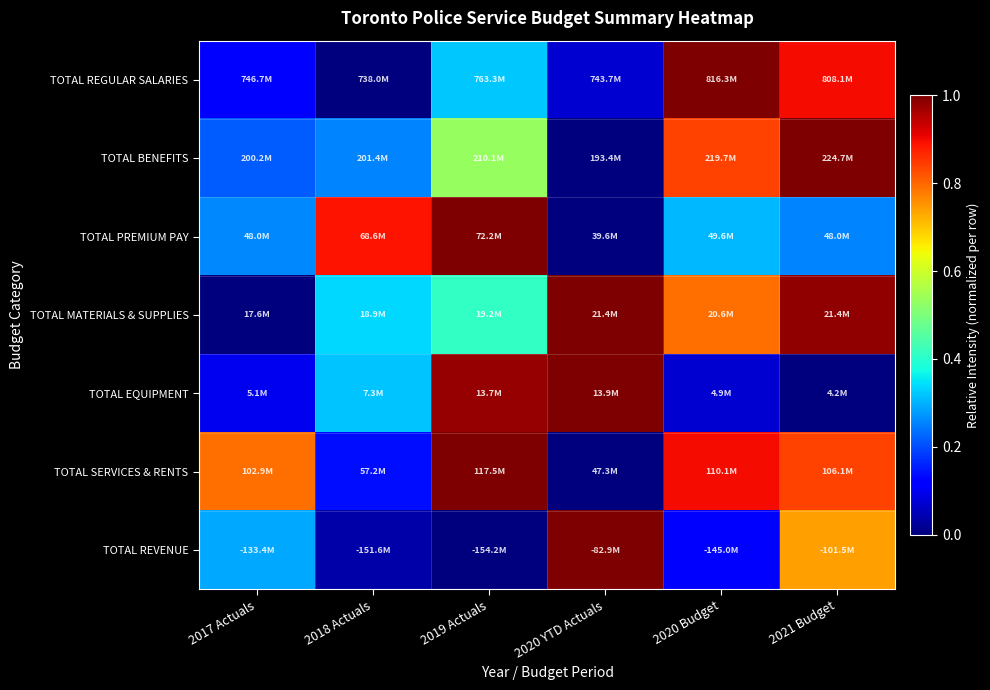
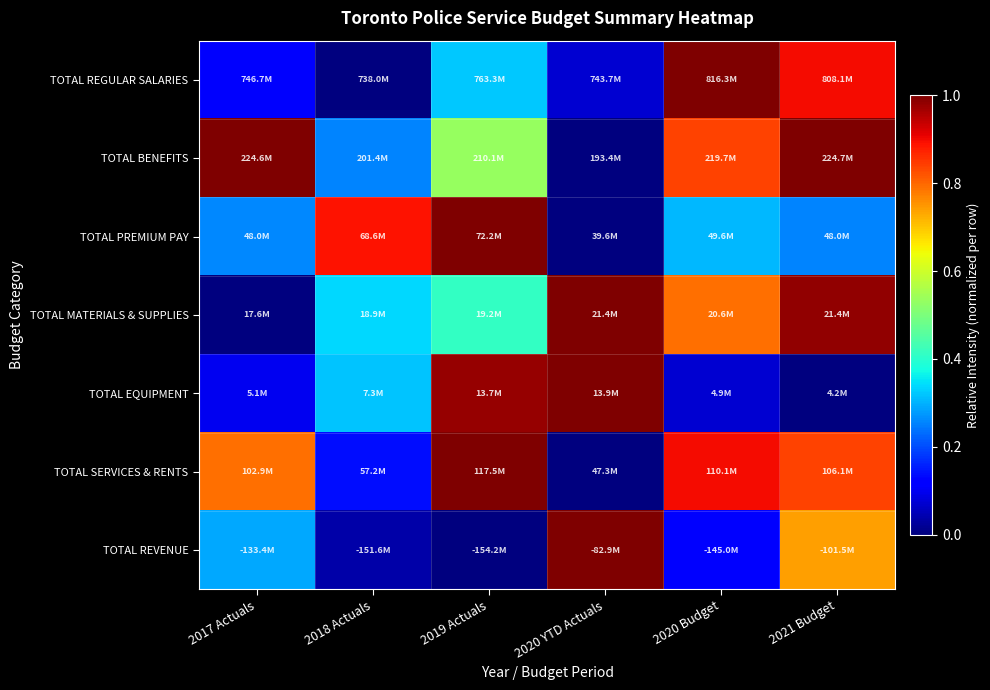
  {
    "TOTAL REGULAR SALARIES": {
      "2017 Actuals": "746.7M",
      "2018 Actuals": "738.0M",
      "2019 Actuals": "763.3M",
      "2020 YTD Actuals": "743.7M",
      "2020 Budget": "816.3M",
      "2021 Budget": "808.1M"
    },
    "TOTAL BENEFITS": {
-     "2017 Actuals": "200.2M",
+     "2017 Actuals": "224.6M",
      "2018 Actuals": "201.4M",
      "2019 Actuals": "210.1M",
      "2020 YTD Actuals": "193.4M",
      "2020 Budget": "219.7M",
      "2021 Budget": "224.7M"
    },
    "TOTAL PREMIUM PAY": {
      "2017 Actuals": "48.0M",
      "2018 Actuals": "68.6M",
      "2019 Actuals": "72.2M",
      "2020 YTD Actuals": "39.6M",
      "2020 Budget": "49.6M",
      "2021 Budget": "48.0M"
    },
    "TOTAL MATERIALS & SUPPLIES": {
      "2017 Actuals": "17.6M",
      "2018 Actuals": "18.9M",
      "2019 Actuals": "19.2M",
      "2020 YTD Actuals": "21.4M",
      "2020 Budget": "20.6M",
      "2021 Budget": "21.4M"
    },
    "TOTAL EQUIPMENT": {
      "2017 Actuals": "5.1M",
      "2018 Actuals": "7.3M",
      "2019 Actuals": "13.7M",
      "2020 YTD Actuals": "13.9M",
      "2020 Budget": "4.9M",
      "2021 Budget": "4.2M"
    },
    "TOTAL SERVICES & RENTS": {
      "2017 Actuals": "102.9M",
      "2018 Actuals": "57.2M",
      "2019 Actuals": "117.5M",
      "2020 YTD Actuals": "47.3M",
      "2020 Budget": "110.1M",
      "2021 Budget": "106.1M"
    },
    "TOTAL REVENUE": {
      "2017 Actuals": "-133.4M",
      "2018 Actuals": "-151.6M",
      "2019 Actuals": "-154.2M",
      "2020 YTD Actuals": "-82.9M",
      "2020 Budget": "-145.0M",
      "2021 Budget": "-101.5M"
    }
  }
